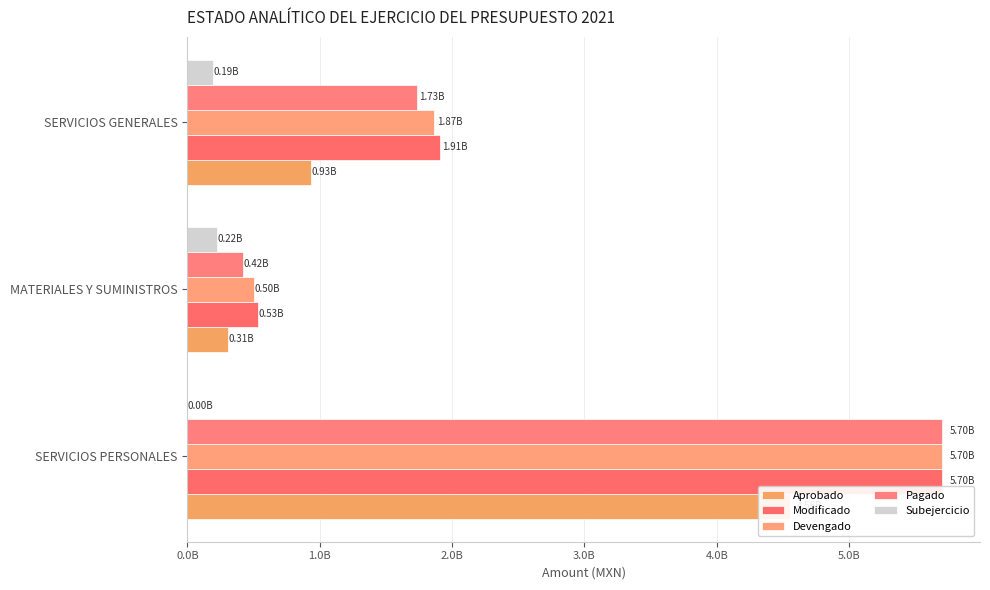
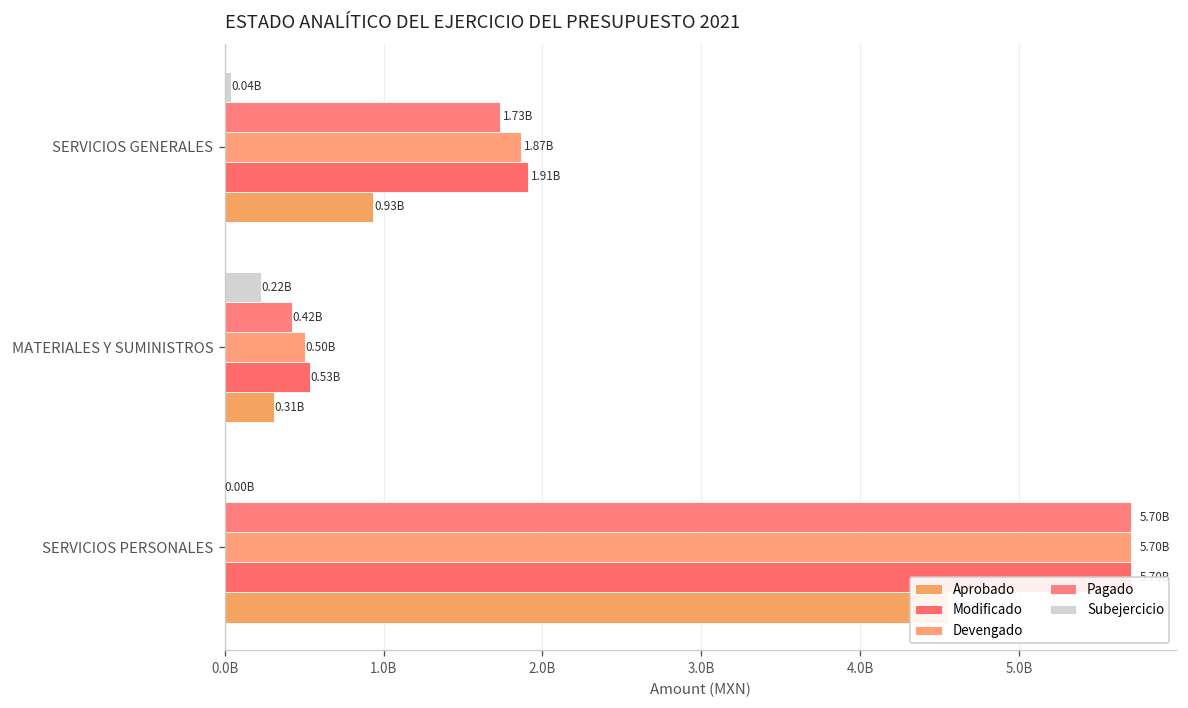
  {
    "Subejercicio": {
-     "SERVICIOS GENERALES": "0.19B",
+     "SERVICIOS GENERALES": "0.04B",
      "MATERIALES Y SUMINISTROS": "0.22B"
    }
  }
